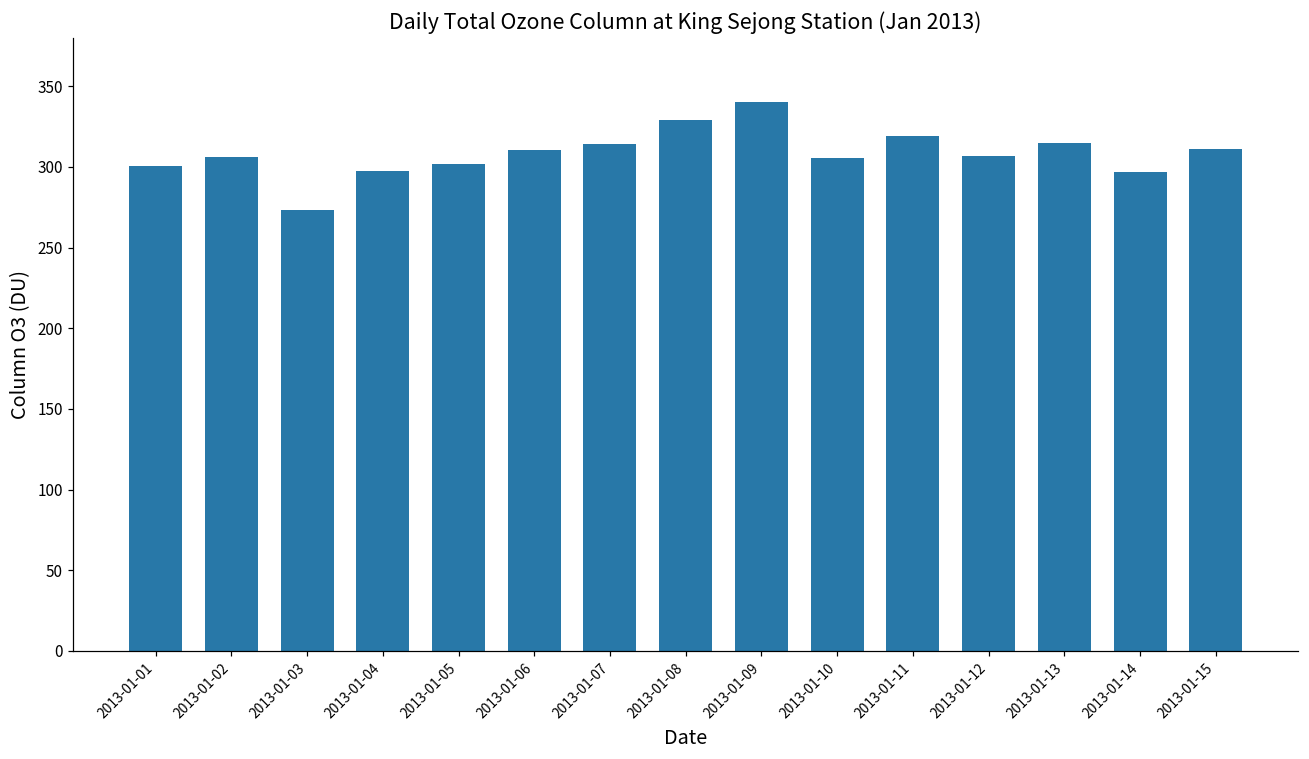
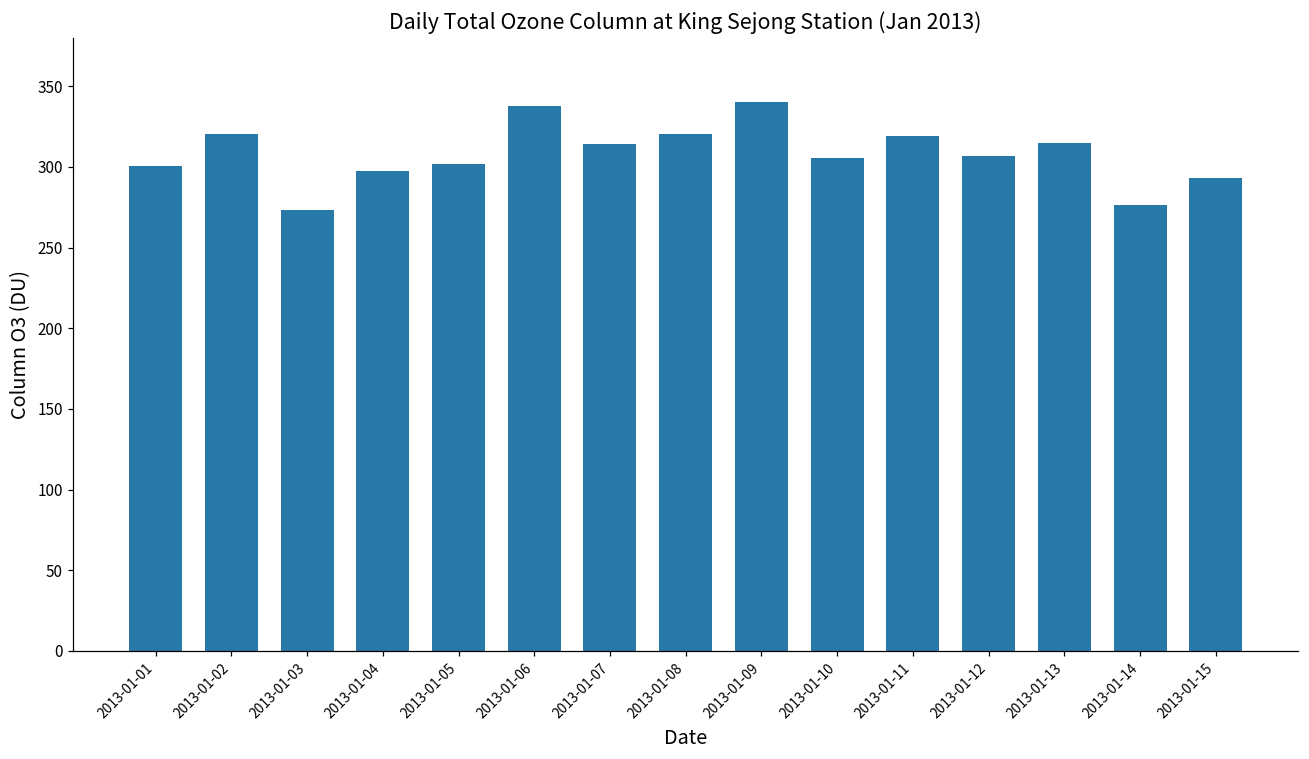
  {
    "2013-01-01": 301,
-   "2013-01-02": 306,
+   "2013-01-02": 321,
    "2013-01-03": 274,
    "2013-01-04": 298,
    "2013-01-05": 302,
-   "2013-01-06": 311,
+   "2013-01-06": 338,
    "2013-01-07": 314,
-   "2013-01-08": 329,
+   "2013-01-08": 320,
    "2013-01-09": 340,
    "2013-01-10": 306,
    "2013-01-11": 319,
    "2013-01-12": 307,
    "2013-01-13": 315,
-   "2013-01-14": 297,
-   "2013-01-15": 311
+   "2013-01-14": 277,
+   "2013-01-15": 293
  }
